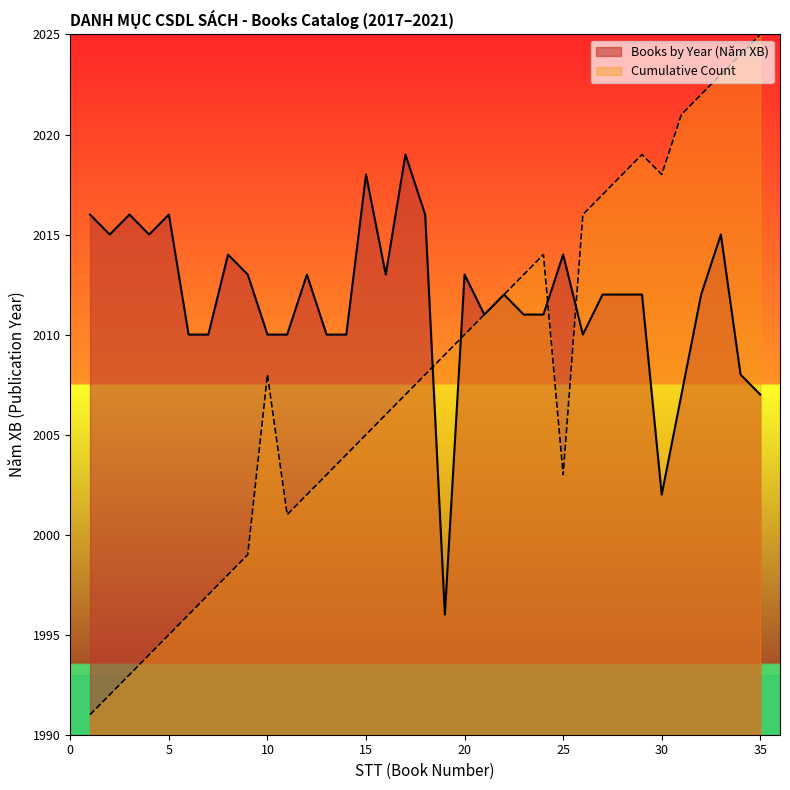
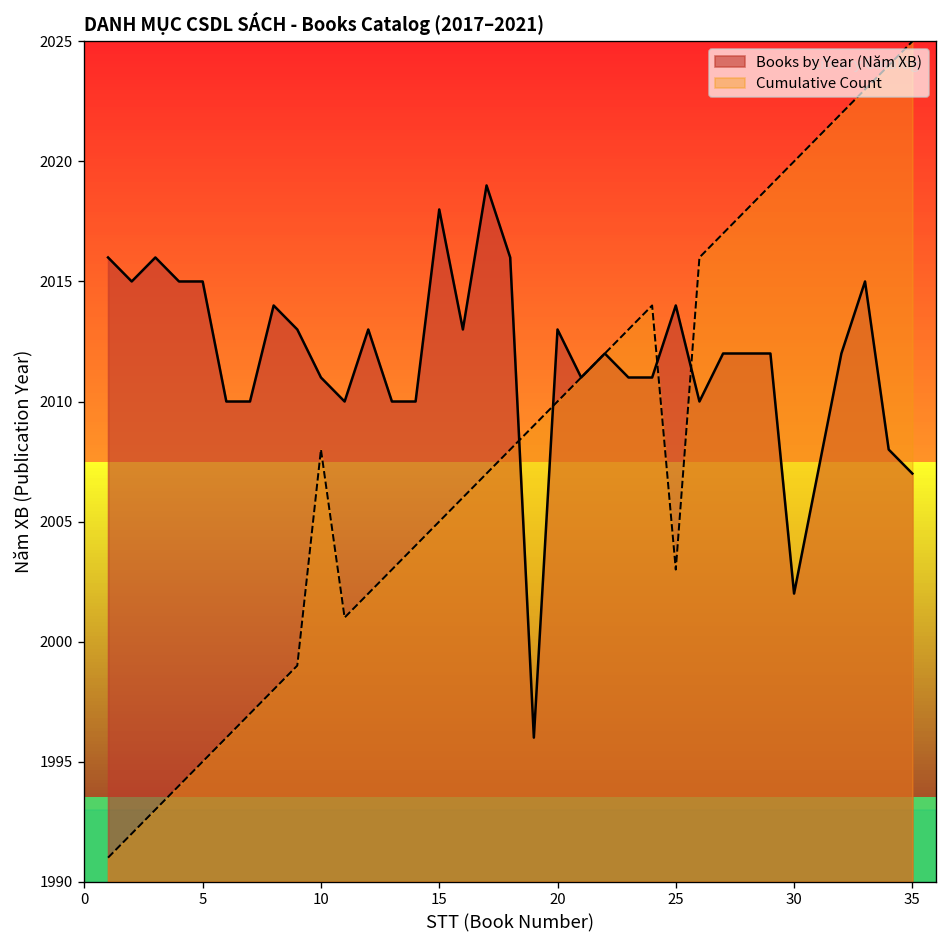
  {
    "Books by Year (Năm XB)": {
-     "5": 2016,
-     "10": 2010,
+     "5": 2015,
+     "10": 2011,
      "15": 2018,
      "20": 2013,
      "25": 2014,
      "30": 2002,
      "35": 2007
    },
    "Cumulative Count": {
      "5": 1995.0,
      "10": 2008.0,
      "15": 2005.0,
      "20": 2010.0,
      "25": 2003.0,
-     "30": 2018.0,
+     "30": 2020.0,
      "35": 2025.0
    }
  }
